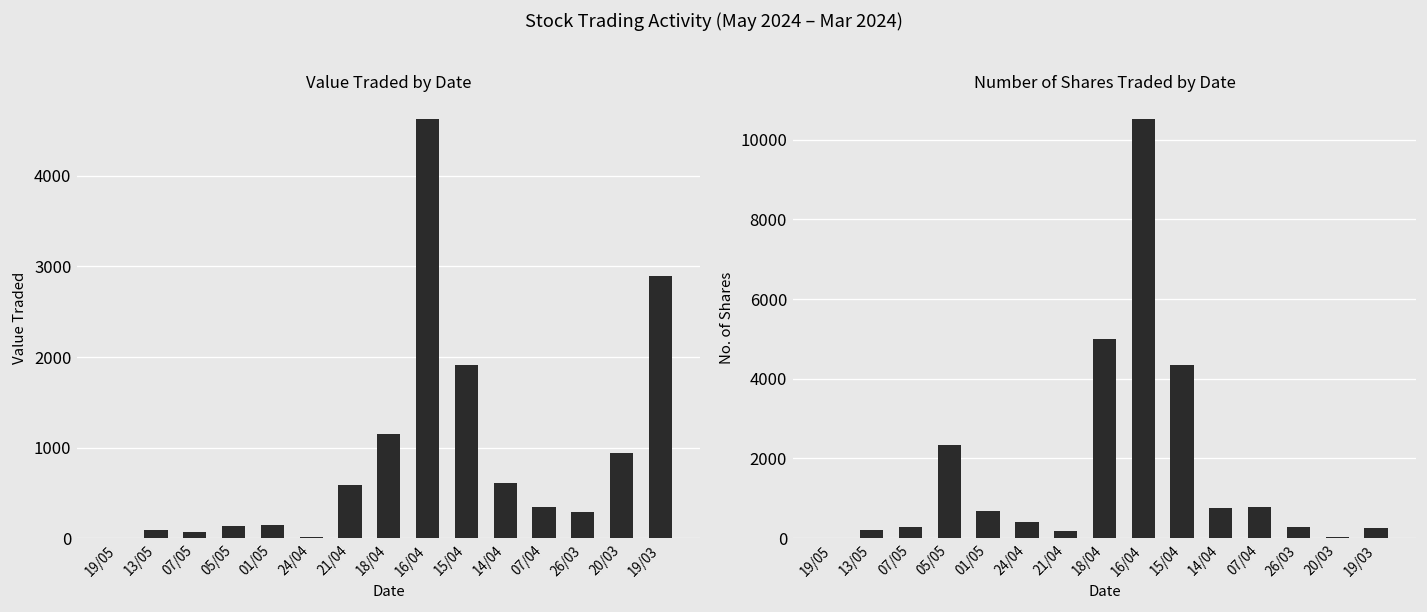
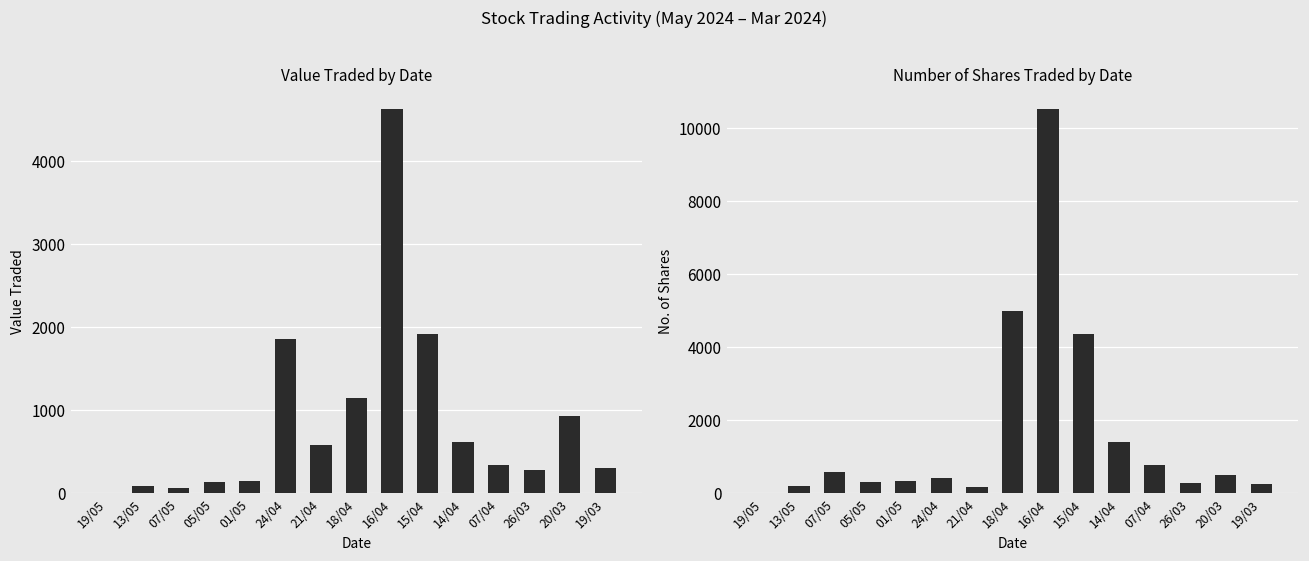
  {
    "Value Traded by Date": {
      "13/05": 100,
      "07/05": 100,
      "05/05": 100,
      "01/05": 200,
-     "24/04": 0,
+     "24/04": 1900,
      "21/04": 600,
      "18/04": 1200,
      "16/04": 4600,
      "15/04": 1900,
      "14/04": 600,
      "07/04": 300,
      "26/03": 300,
      "20/03": 900,
-     "19/03": 2900
+     "19/03": 300
    },
    "Number of Shares Traded by Date": {
      "13/05": 200,
-     "07/05": 300,
-     "05/05": 2400,
-     "01/05": 700,
+     "07/05": 600,
+     "05/05": 300,
+     "01/05": 300,
      "24/04": 400,
      "21/04": 200,
      "18/04": 5000,
      "16/04": 10500,
      "15/04": 4400,
-     "14/04": 700,
+     "14/04": 1400,
      "07/04": 800,
      "26/03": 300,
-     "20/03": 0,
+     "20/03": 500,
      "19/03": 300
    }
  }
